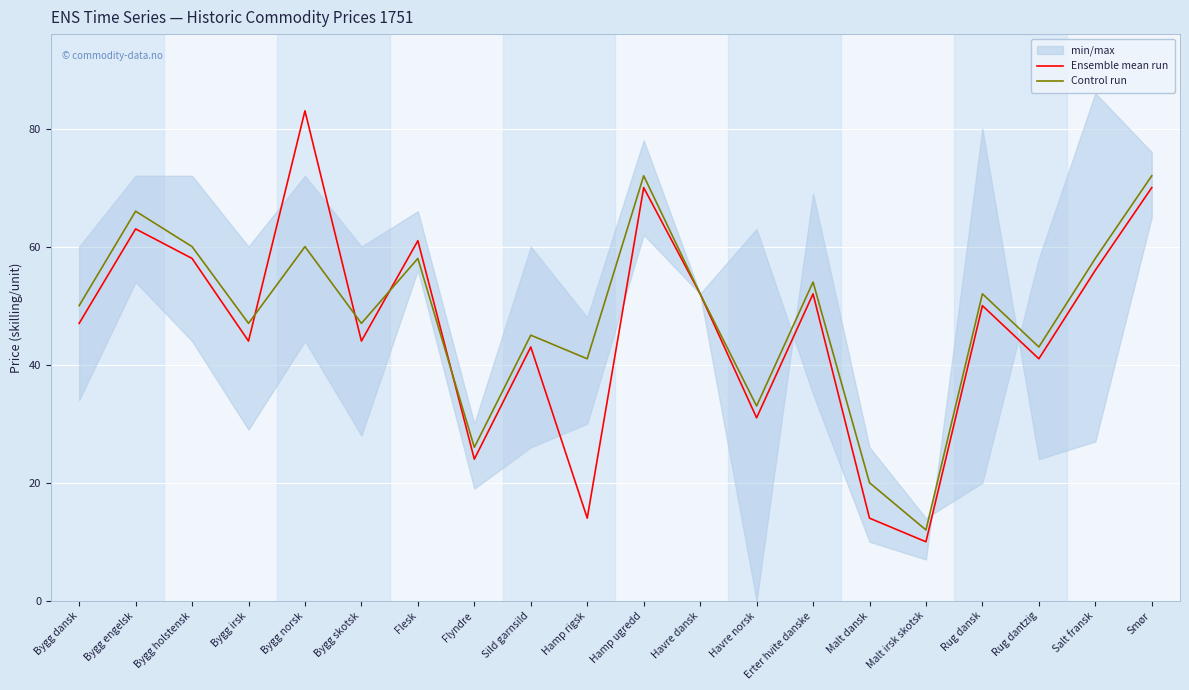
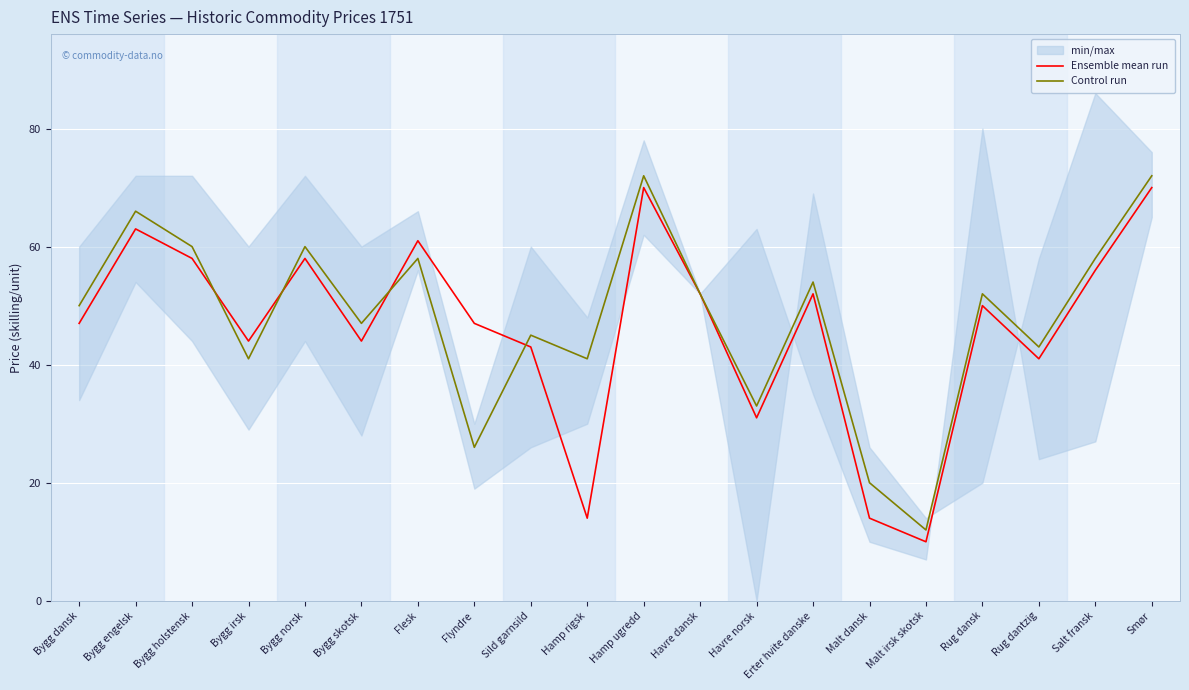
  {
    "Ensemble mean run": {
      "Bygg dansk": 47,
      "Bygg engelsk": 63,
      "Bygg holstensk": 58,
      "Bygg irsk": 44,
-     "Bygg norsk": 83,
+     "Bygg norsk": 58,
      "Bygg skotsk": 44,
      "Flesk": 61,
-     "Flyndre": 24,
+     "Flyndre": 47,
      "Sild garnsild": 43,
      "Hamp rigsk": 14,
      "Hamp ugredd": 70,
      "Havre norsk": 31,
      "Erter hvite danske": 52,
      "Malt dansk": 14,
      "Malt irsk skotsk": 10,
      "Rug dansk": 50,
      "Rug dantzig": 41,
      "Salt fransk": 56,
      "Smør": 70
    },
    "Control run": {
      "Bygg dansk": 50,
      "Bygg engelsk": 66,
      "Bygg holstensk": 60,
-     "Bygg irsk": 47,
+     "Bygg irsk": 41,
      "Bygg norsk": 60,
      "Bygg skotsk": 47,
      "Flesk": 58,
      "Flyndre": 26,
      "Sild garnsild": 45,
      "Hamp rigsk": 41,
      "Hamp ugredd": 72,
      "Havre norsk": 33,
      "Erter hvite danske": 54,
      "Malt dansk": 20,
      "Malt irsk skotsk": 12,
      "Rug dansk": 52,
      "Rug dantzig": 43,
      "Salt fransk": 58,
      "Smør": 72
    }
  }
